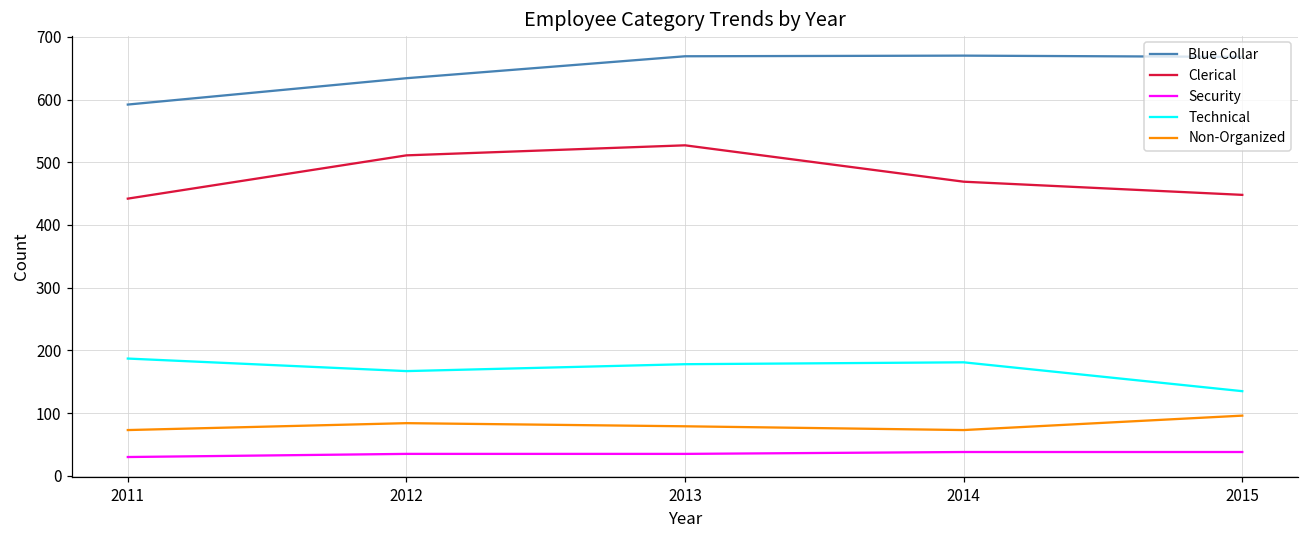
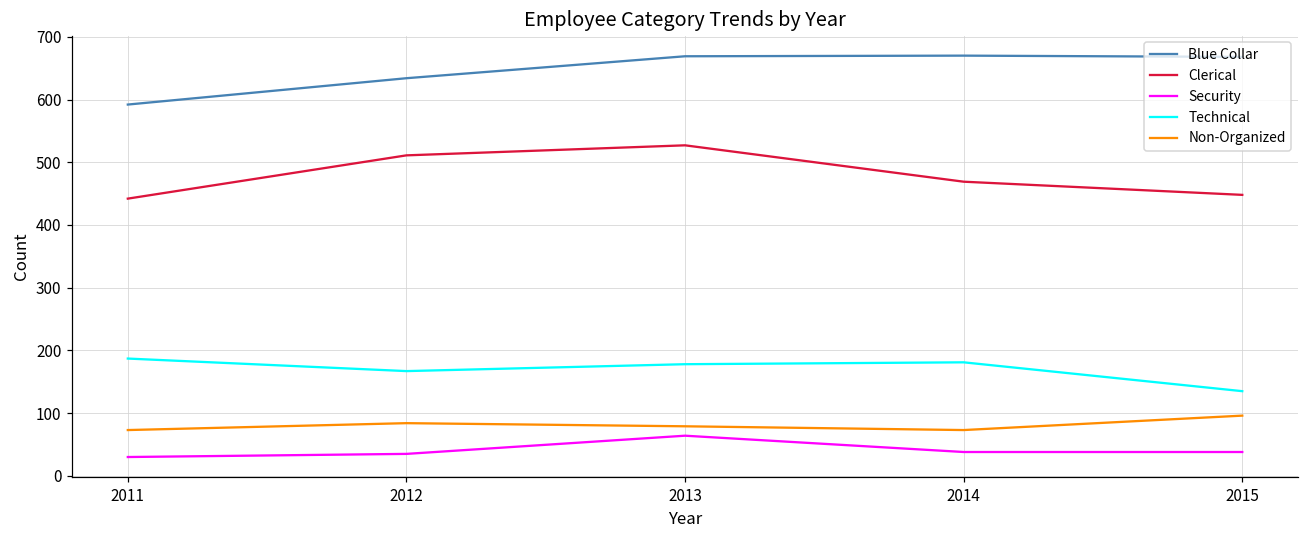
  {
    "Blue Collar": {
      "2011": 590,
      "2012": 630,
      "2013": 670,
      "2014": 670
    },
    "Clerical": {
      "2011": 440,
      "2012": 510,
      "2013": 530,
      "2014": 470,
      "2015": 450
    },
    "Security": {
      "2011": 30,
      "2012": 40,
-     "2013": 40,
+     "2013": 60,
      "2014": 40,
      "2015": 40
    },
    "Technical": {
      "2011": 190,
      "2012": 170,
      "2013": 180,
      "2014": 180,
      "2015": 140
    },
    "Non-Organized": {
      "2011": 70,
      "2012": 80,
      "2013": 80,
      "2014": 70,
      "2015": 100
    }
  }
